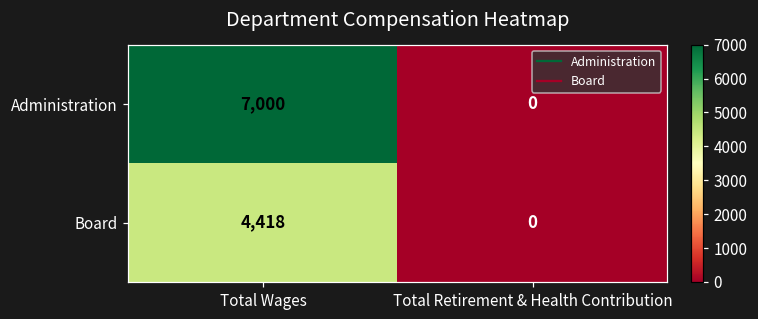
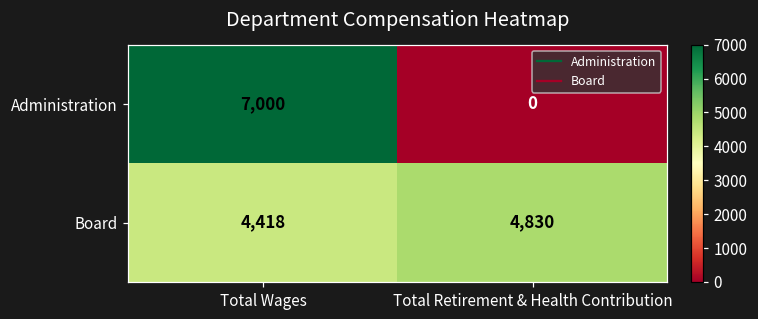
  {
    "Administration": {
      "Total Wages": "7,000",
      "Total Retirement & Health Contribution": "0"
    },
    "Board": {
      "Total Wages": "4,418",
-     "Total Retirement & Health Contribution": "0"
+     "Total Retirement & Health Contribution": "4,830"
    }
  }
